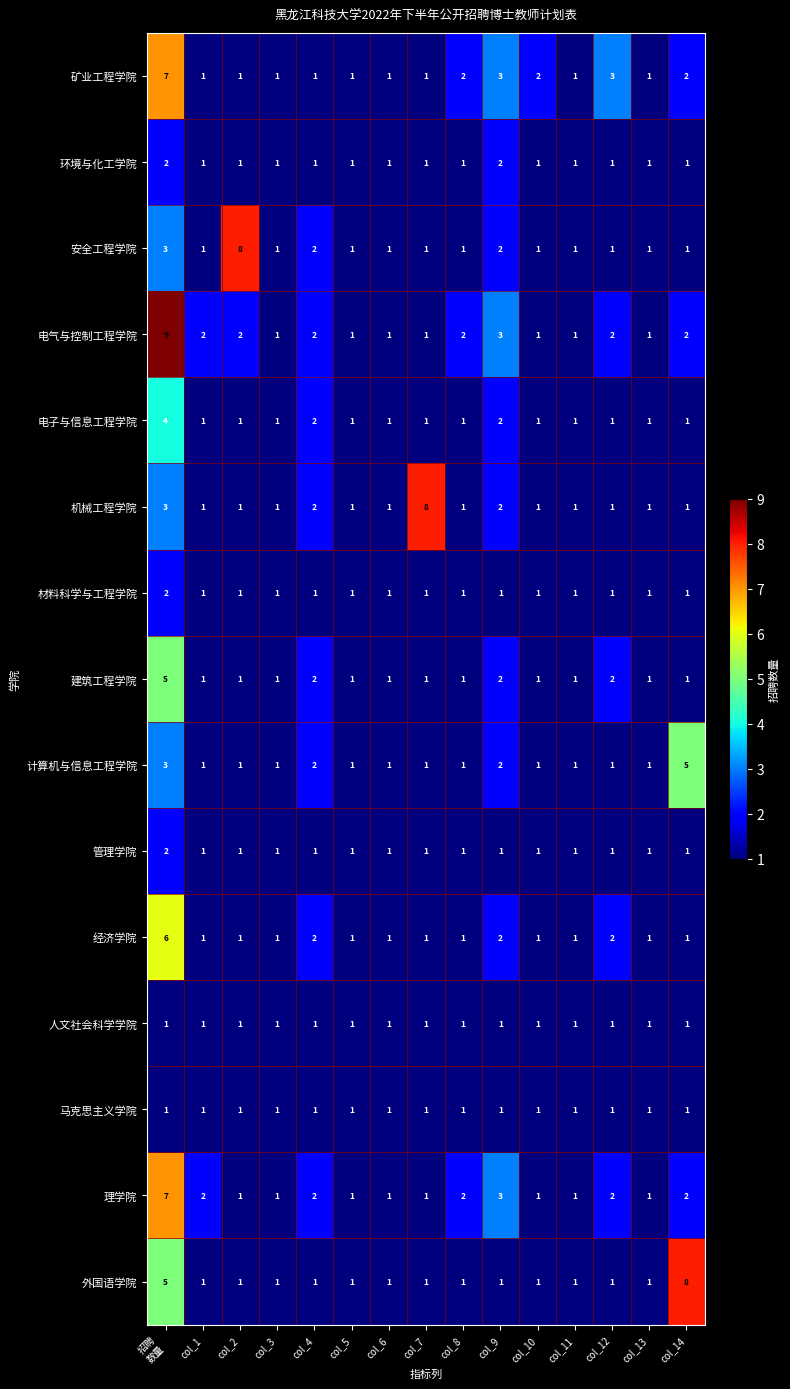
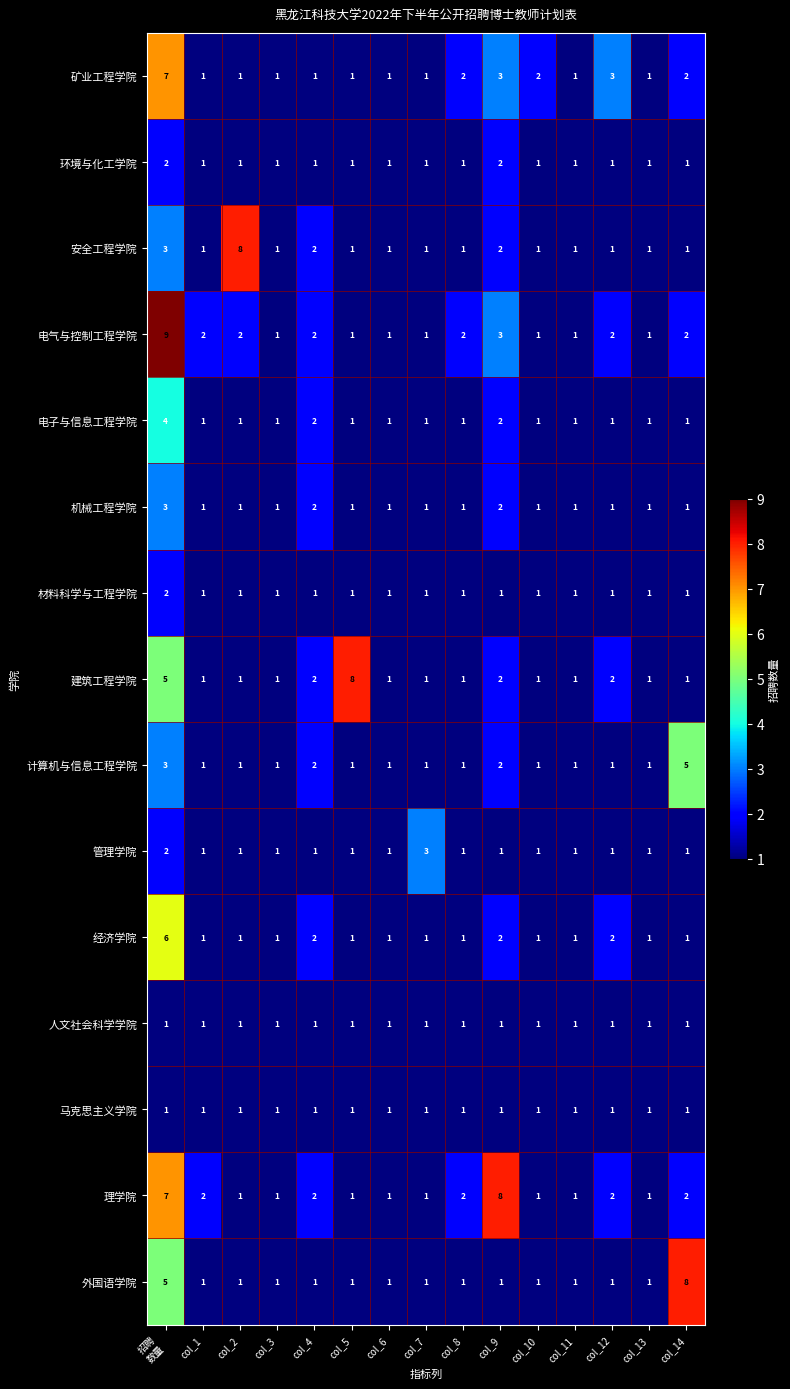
  {
    "机械工程学院": {
      "招聘 数量": 3,
      "col_1": 1,
      "col_2": 1,
      "col_3": 1,
      "col_4": 2,
      "col_5": 1,
      "col_6": 1,
-     "col_7": 8,
+     "col_7": 1,
      "col_8": 1,
      "col_9": 2,
      "col_10": 1,
      "col_11": 1,
      "col_12": 1,
      "col_13": 1,
      "col_14": 1
    },
    "建筑工程学院": {
      "招聘 数量": 5,
      "col_1": 1,
      "col_2": 1,
      "col_3": 1,
      "col_4": 2,
-     "col_5": 1,
+     "col_5": 8,
      "col_6": 1,
      "col_7": 1,
      "col_8": 1,
      "col_9": 2,
      "col_10": 1,
      "col_11": 1,
      "col_12": 2,
      "col_13": 1,
      "col_14": 1
    },
    "管理学院": {
      "招聘 数量": 2,
      "col_1": 1,
      "col_2": 1,
      "col_3": 1,
      "col_4": 1,
      "col_5": 1,
      "col_6": 1,
-     "col_7": 1,
+     "col_7": 3,
      "col_8": 1,
      "col_9": 1,
      "col_10": 1,
      "col_11": 1,
      "col_12": 1,
      "col_13": 1,
      "col_14": 1
    },
    "理学院": {
      "招聘 数量": 7,
      "col_1": 2,
      "col_2": 1,
      "col_3": 1,
      "col_4": 2,
      "col_5": 1,
      "col_6": 1,
      "col_7": 1,
      "col_8": 2,
-     "col_9": 3,
+     "col_9": 8,
      "col_10": 1,
      "col_11": 1,
      "col_12": 2,
      "col_13": 1,
      "col_14": 2
    }
  }
